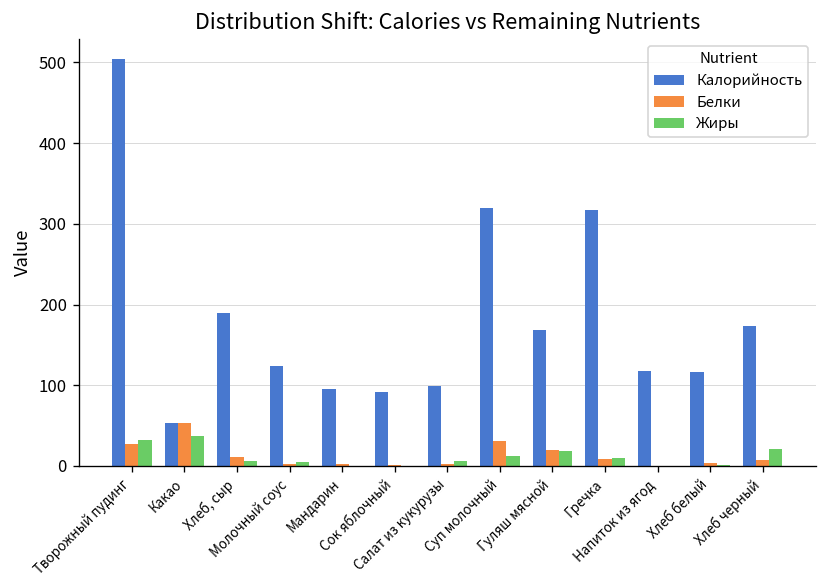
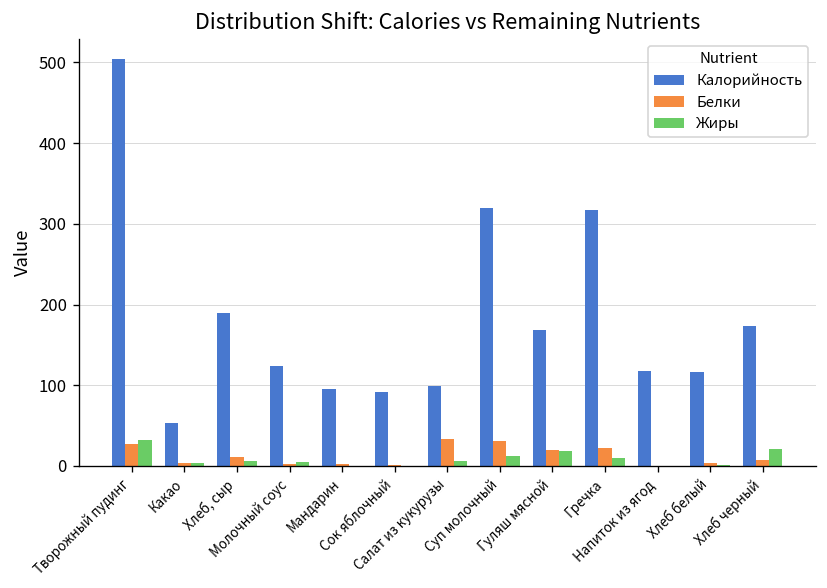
  {
    "Калорийность": {
      "Творожный пудинг": 500,
      "Какао": 50,
      "Хлеб, сыр": 190,
      "Молочный соус": 120,
      "Мандарин": 100,
      "Сок яблочный": 90,
      "Салат из кукурузы": 100,
      "Суп молочный": 320,
      "Гуляш мясной": 170,
      "Гречка": 320,
      "Напиток из ягод": 120,
      "Хлеб белый": 120,
      "Хлеб черный": 170
    },
    "Белки": {
      "Творожный пудинг": 30,
-     "Какао": 50,
+     "Какао": 0,
      "Хлеб, сыр": 10,
-     "Салат из кукурузы": 0,
+     "Салат из кукурузы": 30,
      "Суп молочный": 30,
      "Гуляш мясной": 20,
-     "Гречка": 10,
+     "Гречка": 20,
      "Напиток из ягод": 0,
      "Хлеб белый": 0,
      "Хлеб черный": 10
    },
    "Жиры": {
      "Творожный пудинг": 30,
-     "Какао": 40,
+     "Какао": 0,
      "Хлеб, сыр": 10,
      "Молочный соус": 10,
      "Мандарин": 0,
      "Сок яблочный": 0,
      "Салат из кукурузы": 10,
      "Суп молочный": 10,
      "Гуляш мясной": 20,
      "Гречка": 10,
      "Напиток из ягод": 0,
      "Хлеб черный": 20
    }
  }
